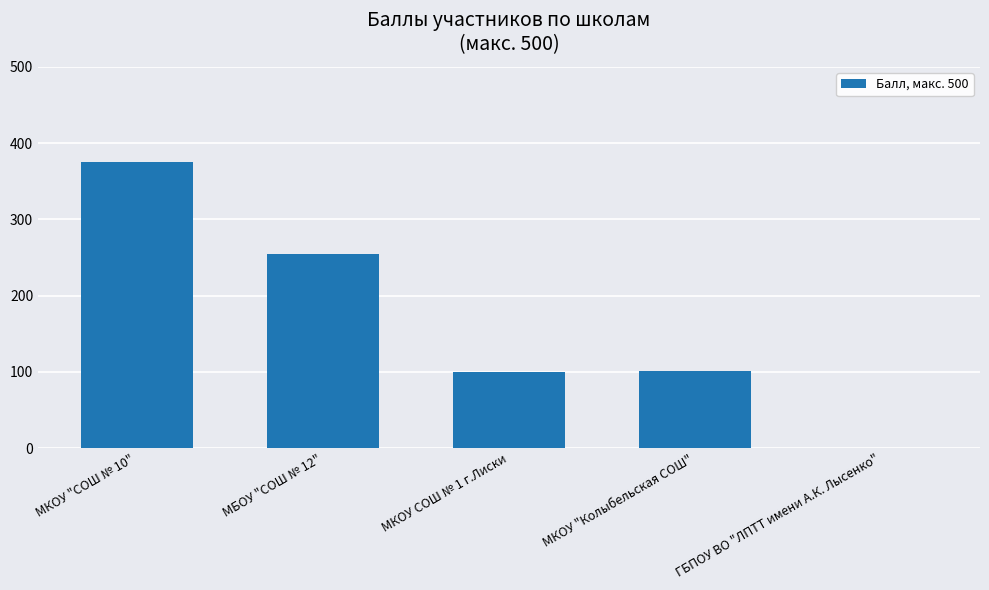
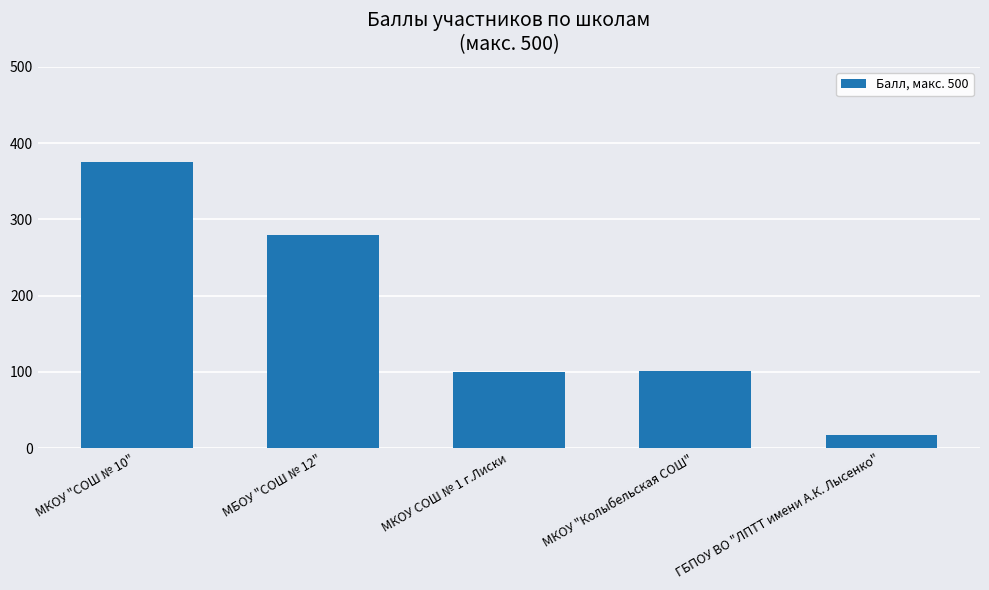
  {
    "МКОУ \"СОШ № 10\"": 380,
-   "МБОУ \"СОШ № 12\"": 260,
+   "МБОУ \"СОШ № 12\"": 280,
    "МКОУ СОШ № 1 г.Лиски": 100,
    "МКОУ \"Колыбельская СОШ\"": 100,
-   "ГБПОУ ВО \"ЛПТТ имени А.К. Лысенко\"": 0
+   "ГБПОУ ВО \"ЛПТТ имени А.К. Лысенко\"": 20
  }
